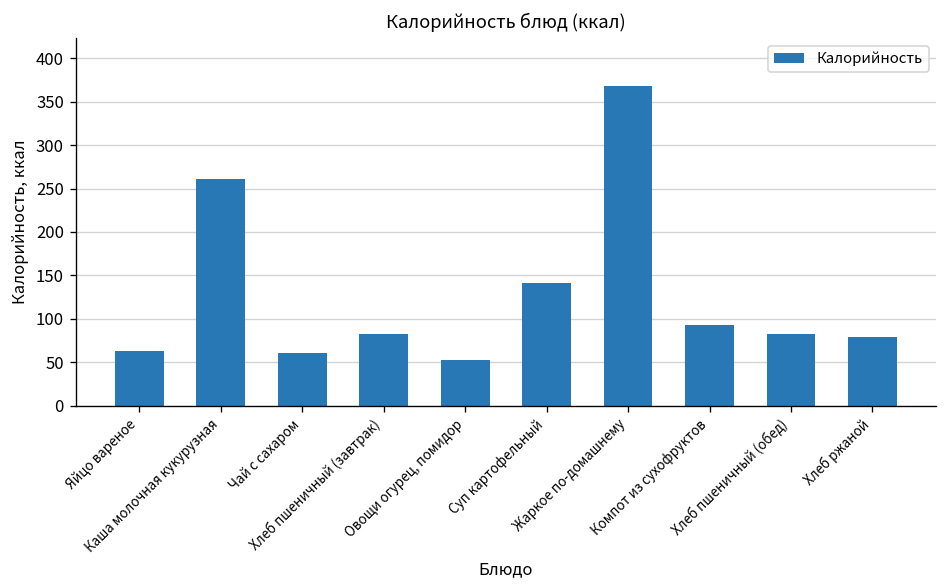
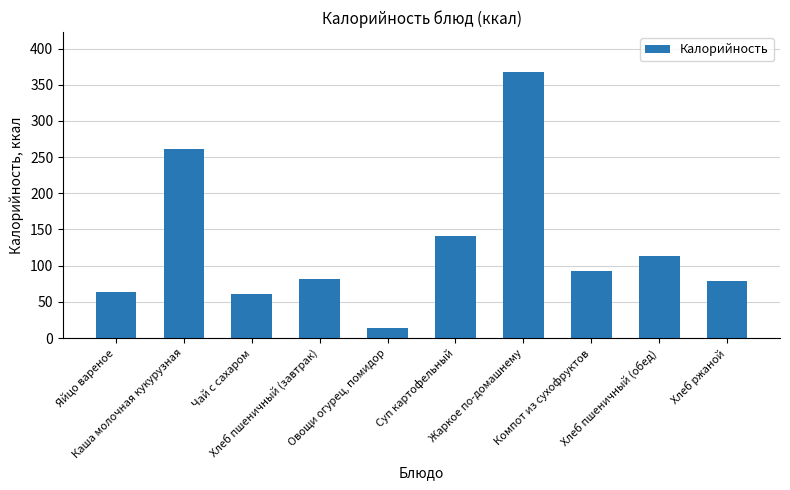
  {
    "Яйцо вареное": 60,
    "Каша молочная кукурузная": 260,
    "Чай с сахаром": 60,
    "Хлеб пшеничный (завтрак)": 80,
-   "Овощи огурец, помидор": 50,
+   "Овощи огурец, помидор": 10,
    "Суп картофельный": 140,
    "Жаркое по-домашнему": 370,
    "Компот из сухофруктов": 90,
-   "Хлеб пшеничный (обед)": 80,
+   "Хлеб пшеничный (обед)": 110,
    "Хлеб ржаной": 80
  }
